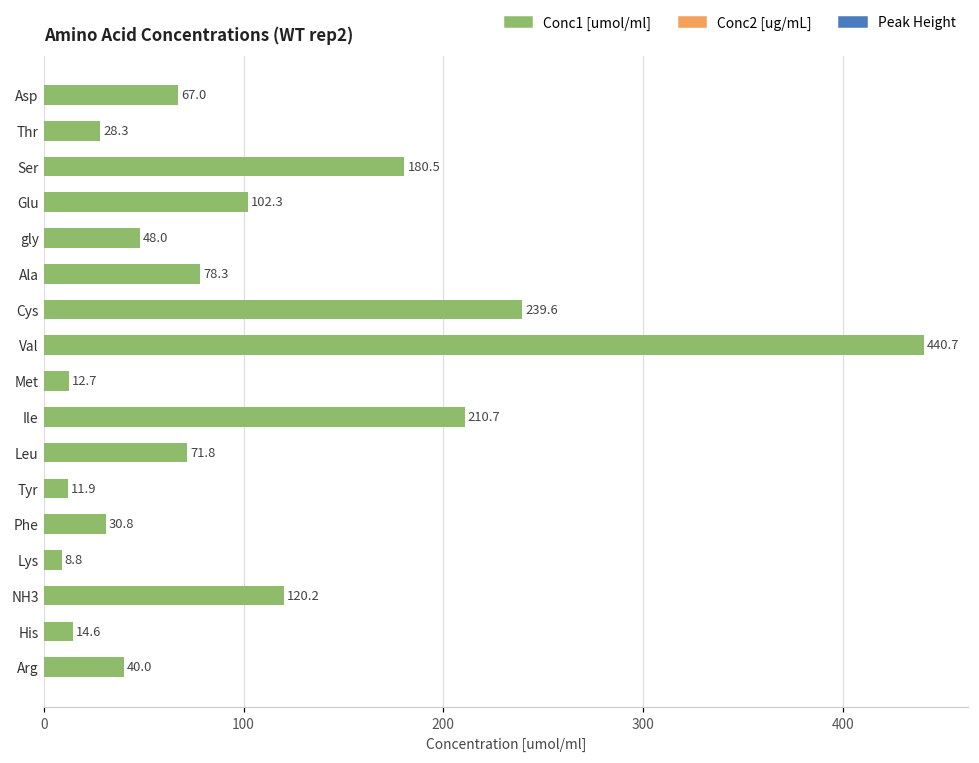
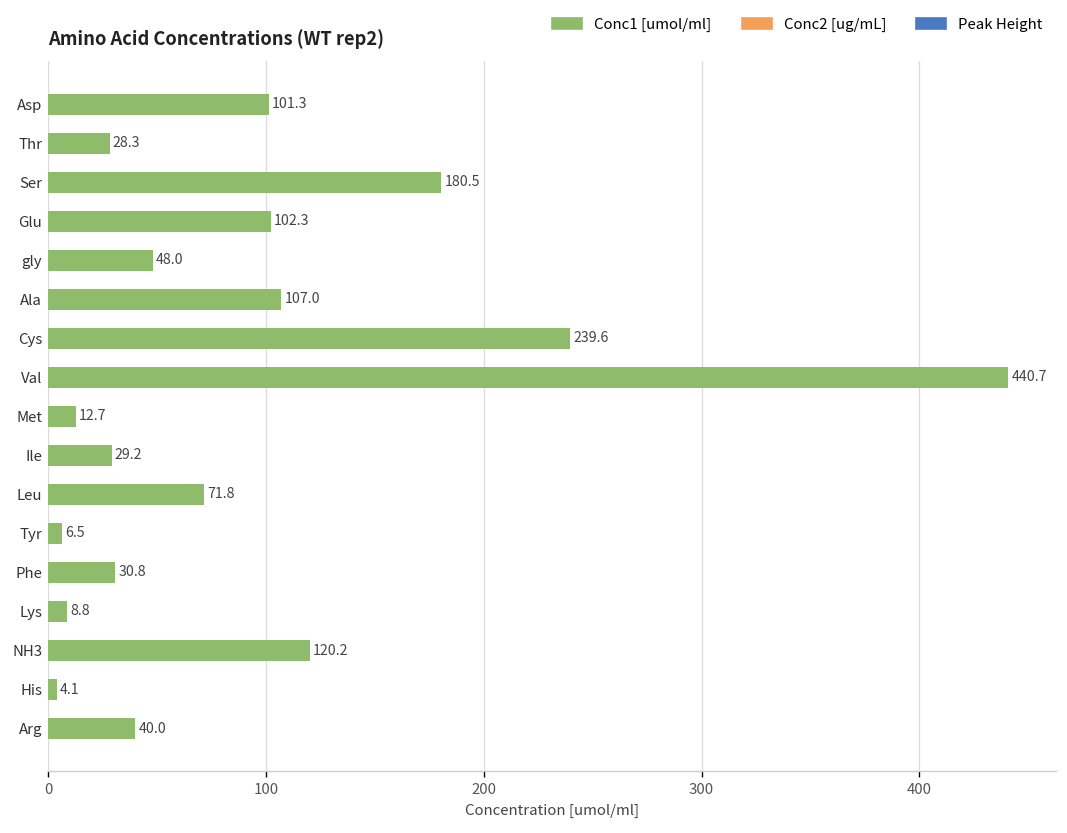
  {
-   "Asp": 67.0,
+   "Asp": 101.3,
    "Thr": 28.3,
    "Ser": 180.5,
    "Glu": 102.3,
    "gly": 48.0,
-   "Ala": 78.3,
+   "Ala": 107.0,
    "Cys": 239.6,
    "Val": 440.7,
    "Met": 12.7,
-   "Ile": 210.7,
+   "Ile": 29.2,
    "Leu": 71.8,
-   "Tyr": 11.9,
+   "Tyr": 6.5,
    "Phe": 30.8,
    "Lys": 8.8,
    "NH3": 120.2,
-   "His": 14.6,
+   "His": 4.1,
    "Arg": 40.0
  }
